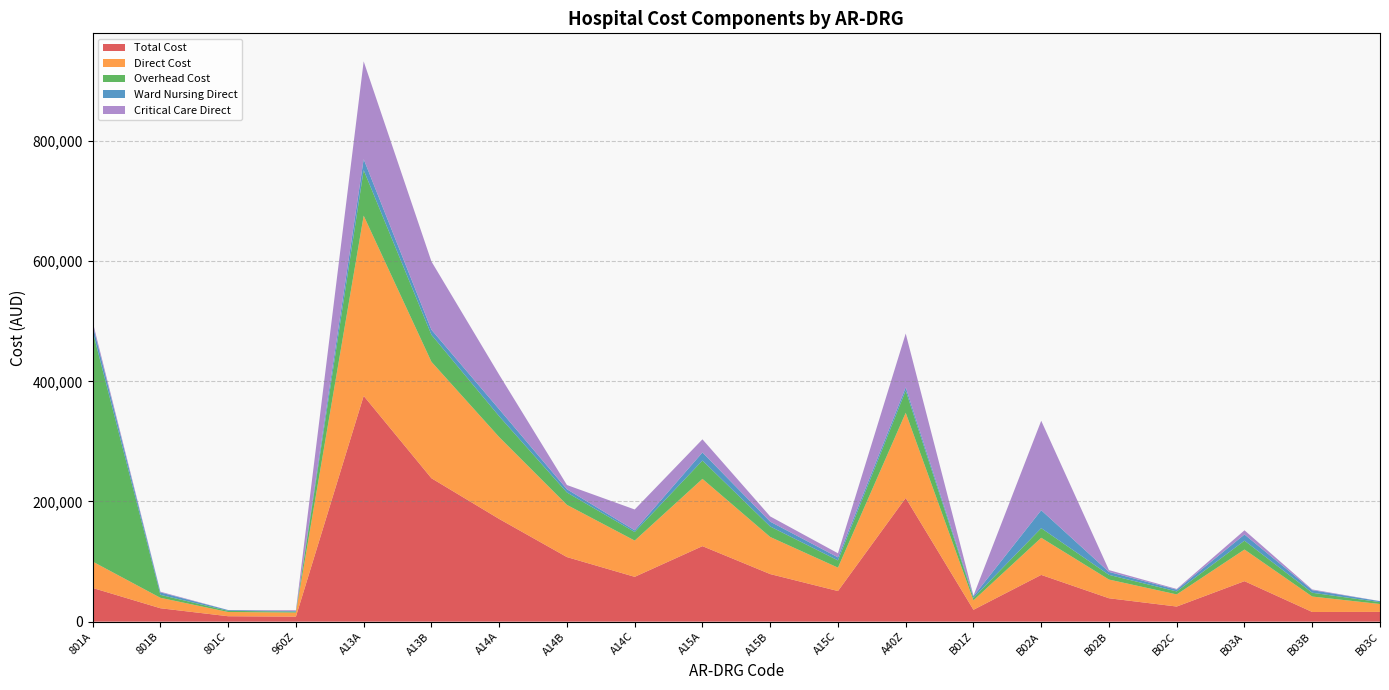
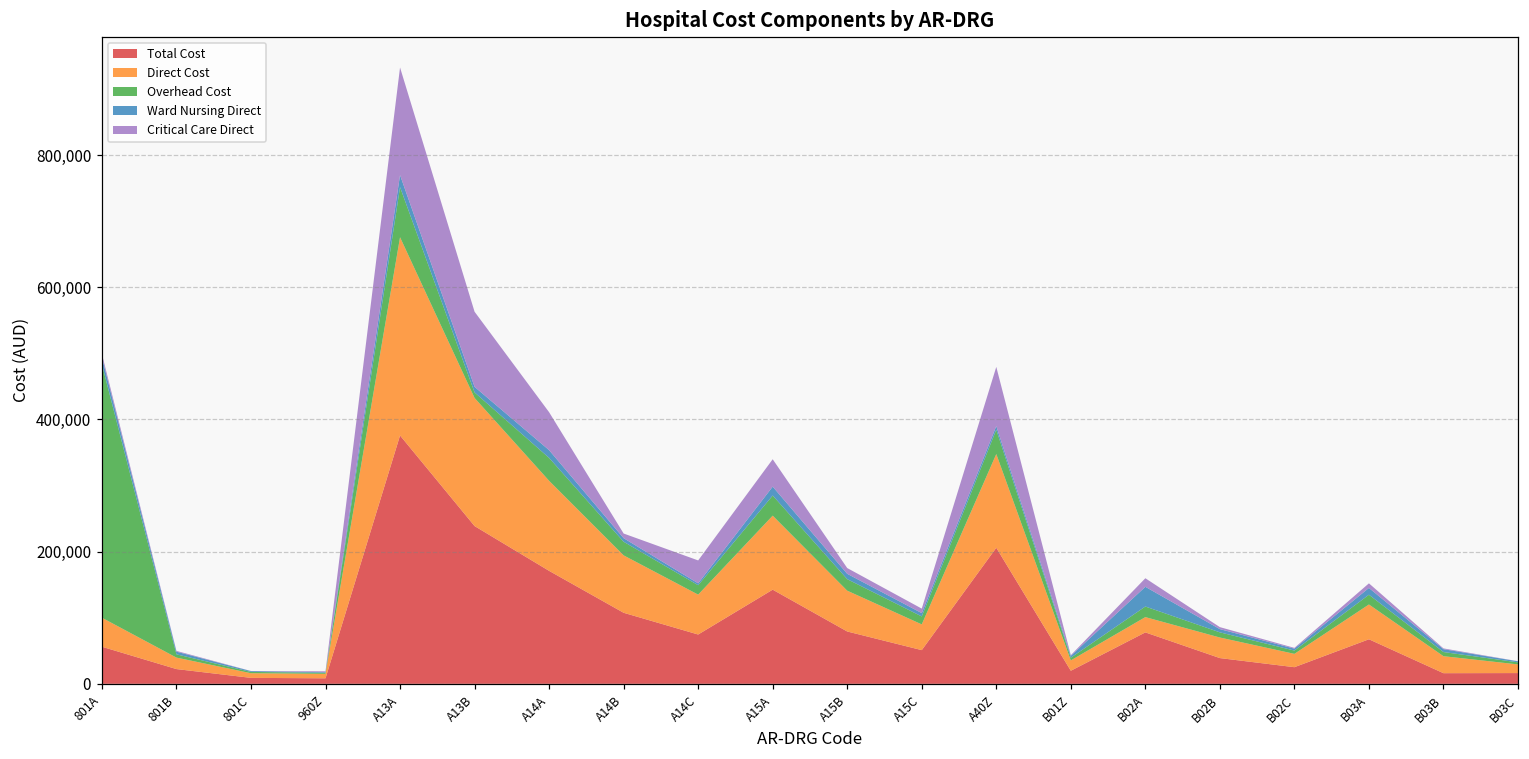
  {
    "Total Cost": {
      "801A": "60,000",
      "801B": "20,000",
      "801C": "10,000",
      "960Z": "10,000",
      "A13A": "380,000",
      "A13B": "240,000",
      "A14A": "170,000",
      "A14B": "110,000",
      "A14C": "70,000",
-     "A15A": "130,000",
+     "A15A": "140,000",
      "A15B": "80,000",
      "A15C": "50,000",
      "A40Z": "210,000",
      "B01Z": "20,000",
      "B02A": "80,000",
      "B02B": "40,000",
      "B02C": "30,000",
      "B03A": "70,000",
      "B03B": "20,000",
      "B03C": "20,000"
    },
    "Direct Cost": {
      "801A": "40,000",
      "801B": "20,000",
      "A13A": "300,000",
      "A13B": "190,000",
      "A14A": "140,000",
      "A14B": "90,000",
      "A14C": "60,000",
      "A15A": "110,000",
      "A15B": "60,000",
      "A15C": "40,000",
      "A40Z": "140,000",
-     "B02A": "60,000",
+     "B02A": "20,000",
      "B02B": "30,000",
      "B02C": "20,000",
      "B03A": "50,000",
      "B03B": "30,000"
    },
    "Overhead Cost": {
      "801A": "380,000",
      "A13A": "80,000",
-     "A13B": "40,000",
+     "A13B": "10,000",
      "A14A": "30,000",
      "A14B": "20,000",
      "A15A": "30,000",
      "A15B": "20,000",
      "A15C": "10,000",
      "A40Z": "40,000",
      "B02A": "20,000",
      "B02B": "10,000",
      "B03A": "10,000",
      "B03B": "10,000"
    },
    "Ward Nursing Direct": {
      "801A": "10,000",
      "A13A": "20,000",
      "A13B": "10,000",
      "A14A": "10,000",
      "A14B": "10,000",
      "A15A": "10,000",
      "A15B": "10,000",
      "A15C": "10,000",
      "A40Z": "10,000",
      "B02A": "30,000",
      "B03A": "10,000"
    },
    "Critical Care Direct": {
      "801A": "10,000",
      "A13A": "160,000",
      "A13B": "110,000",
      "A14A": "60,000",
      "A14B": "10,000",
      "A14C": "30,000",
-     "A15A": "20,000",
+     "A15A": "40,000",
      "A15B": "10,000",
      "A15C": "10,000",
      "A40Z": "90,000",
-     "B02A": "150,000",
+     "B02A": "10,000",
      "B03A": "10,000"
    }
  }
